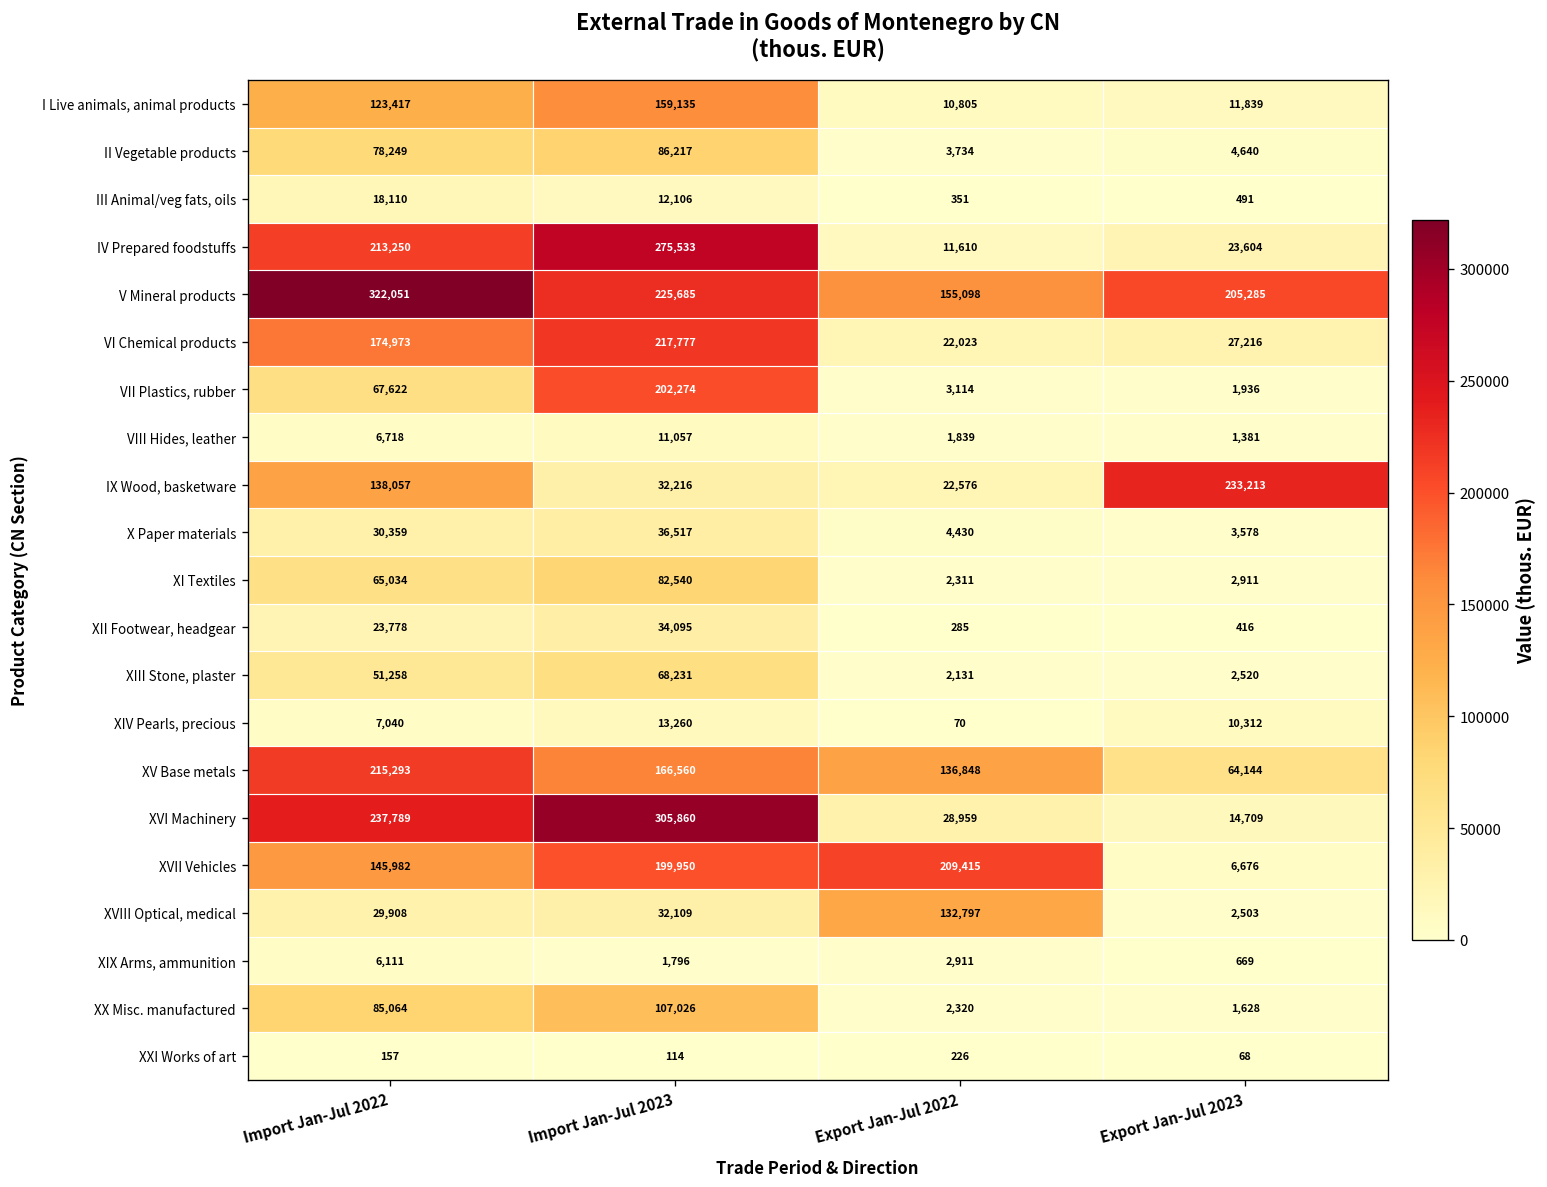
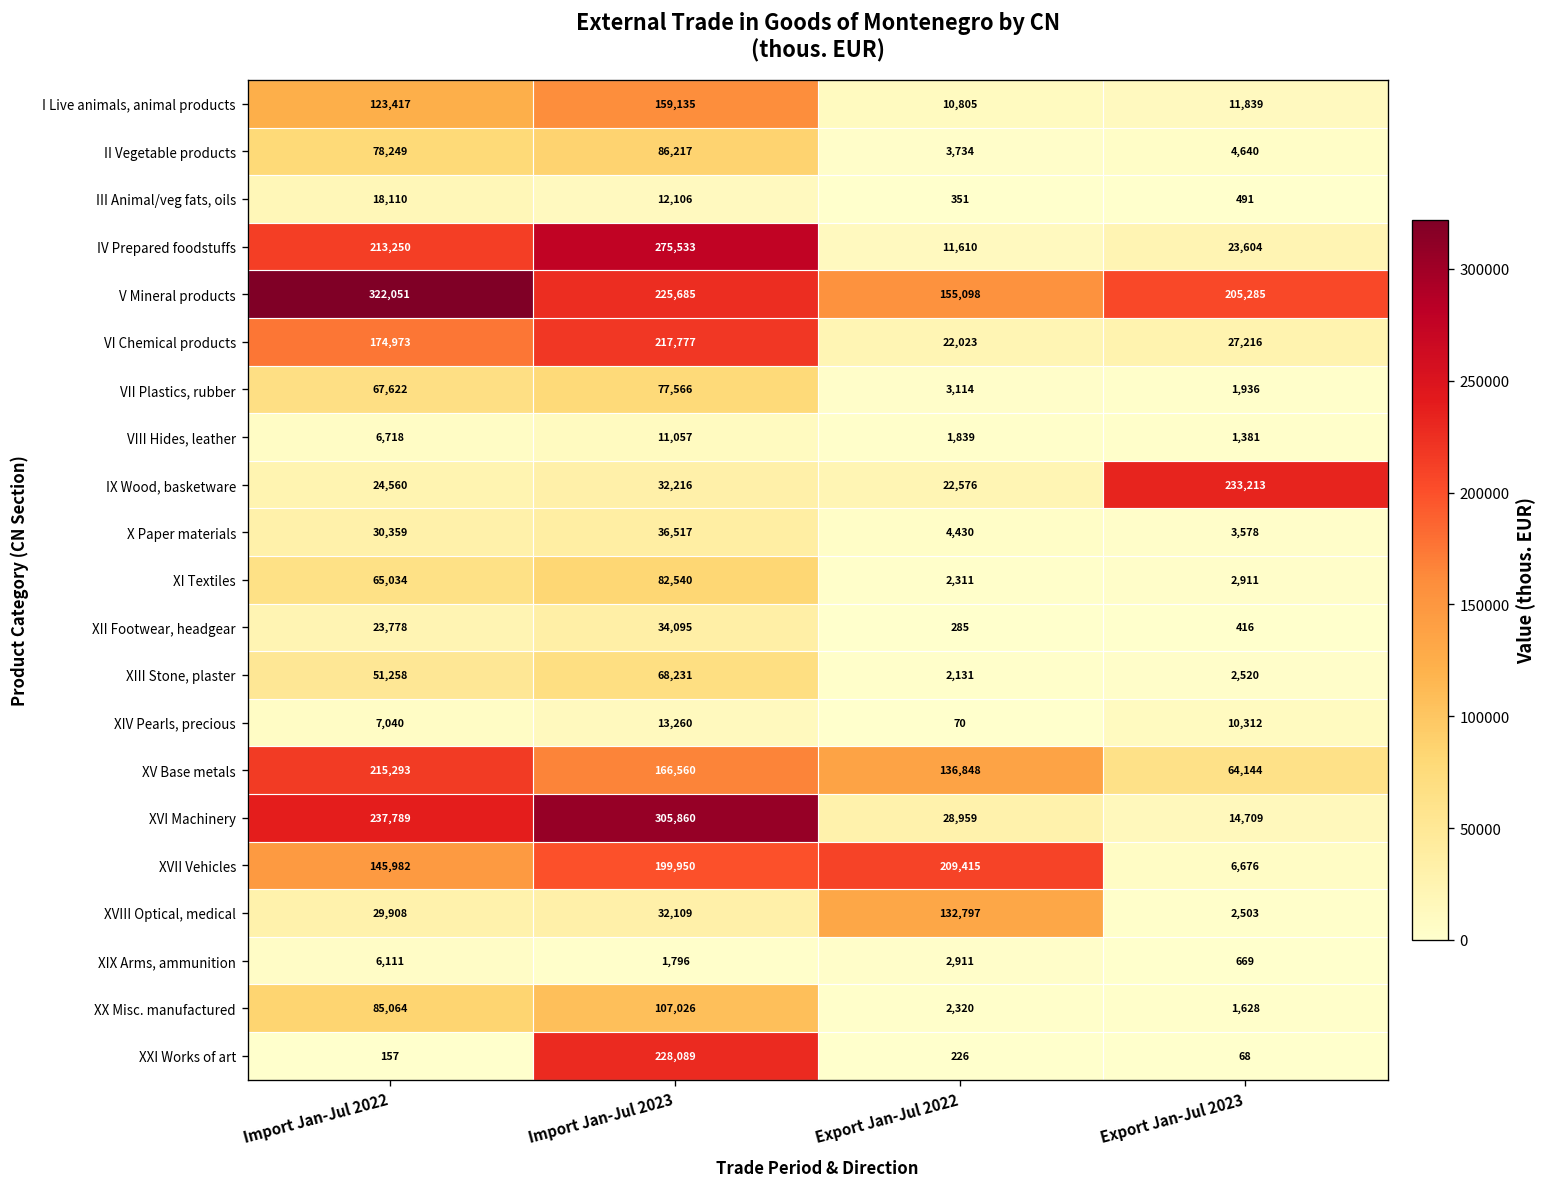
  {
    "I Live animals, animal products": {
      "Import Jan-Jul 2022": "123,417",
      "Import Jan-Jul 2023": "159,135",
      "Export Jan-Jul 2022": "10,805",
      "Export Jan-Jul 2023": "11,839"
    },
    "II Vegetable products": {
      "Import Jan-Jul 2022": "78,249",
      "Import Jan-Jul 2023": "86,217",
      "Export Jan-Jul 2022": "3,734",
      "Export Jan-Jul 2023": "4,640"
    },
    "III Animal/veg fats, oils": {
      "Import Jan-Jul 2022": "18,110",
      "Import Jan-Jul 2023": "12,106",
      "Export Jan-Jul 2022": "351",
      "Export Jan-Jul 2023": "491"
    },
    "IV Prepared foodstuffs": {
      "Import Jan-Jul 2022": "213,250",
      "Import Jan-Jul 2023": "275,533",
      "Export Jan-Jul 2022": "11,610",
      "Export Jan-Jul 2023": "23,604"
    },
    "V Mineral products": {
      "Import Jan-Jul 2022": "322,051",
      "Import Jan-Jul 2023": "225,685",
      "Export Jan-Jul 2022": "155,098",
      "Export Jan-Jul 2023": "205,285"
    },
    "VI Chemical products": {
      "Import Jan-Jul 2022": "174,973",
      "Import Jan-Jul 2023": "217,777",
      "Export Jan-Jul 2022": "22,023",
      "Export Jan-Jul 2023": "27,216"
    },
    "VII Plastics, rubber": {
      "Import Jan-Jul 2022": "67,622",
-     "Import Jan-Jul 2023": "202,274",
+     "Import Jan-Jul 2023": "77,566",
      "Export Jan-Jul 2022": "3,114",
      "Export Jan-Jul 2023": "1,936"
    },
    "VIII Hides, leather": {
      "Import Jan-Jul 2022": "6,718",
      "Import Jan-Jul 2023": "11,057",
      "Export Jan-Jul 2022": "1,839",
      "Export Jan-Jul 2023": "1,381"
    },
    "IX Wood, basketware": {
-     "Import Jan-Jul 2022": "138,057",
+     "Import Jan-Jul 2022": "24,560",
      "Import Jan-Jul 2023": "32,216",
      "Export Jan-Jul 2022": "22,576",
      "Export Jan-Jul 2023": "233,213"
    },
    "X Paper materials": {
      "Import Jan-Jul 2022": "30,359",
      "Import Jan-Jul 2023": "36,517",
      "Export Jan-Jul 2022": "4,430",
      "Export Jan-Jul 2023": "3,578"
    },
    "XI Textiles": {
      "Import Jan-Jul 2022": "65,034",
      "Import Jan-Jul 2023": "82,540",
      "Export Jan-Jul 2022": "2,311",
      "Export Jan-Jul 2023": "2,911"
    },
    "XII Footwear, headgear": {
      "Import Jan-Jul 2022": "23,778",
      "Import Jan-Jul 2023": "34,095",
      "Export Jan-Jul 2022": "285",
      "Export Jan-Jul 2023": "416"
    },
    "XIII Stone, plaster": {
      "Import Jan-Jul 2022": "51,258",
      "Import Jan-Jul 2023": "68,231",
      "Export Jan-Jul 2022": "2,131",
      "Export Jan-Jul 2023": "2,520"
    },
    "XIV Pearls, precious": {
      "Import Jan-Jul 2022": "7,040",
      "Import Jan-Jul 2023": "13,260",
      "Export Jan-Jul 2022": "70",
      "Export Jan-Jul 2023": "10,312"
    },
    "XV Base metals": {
      "Import Jan-Jul 2022": "215,293",
      "Import Jan-Jul 2023": "166,560",
      "Export Jan-Jul 2022": "136,848",
      "Export Jan-Jul 2023": "64,144"
    },
    "XVI Machinery": {
      "Import Jan-Jul 2022": "237,789",
      "Import Jan-Jul 2023": "305,860",
      "Export Jan-Jul 2022": "28,959",
      "Export Jan-Jul 2023": "14,709"
    },
    "XVII Vehicles": {
      "Import Jan-Jul 2022": "145,982",
      "Import Jan-Jul 2023": "199,950",
      "Export Jan-Jul 2022": "209,415",
      "Export Jan-Jul 2023": "6,676"
    },
    "XVIII Optical, medical": {
      "Import Jan-Jul 2022": "29,908",
      "Import Jan-Jul 2023": "32,109",
      "Export Jan-Jul 2022": "132,797",
      "Export Jan-Jul 2023": "2,503"
    },
    "XIX Arms, ammunition": {
      "Import Jan-Jul 2022": "6,111",
      "Import Jan-Jul 2023": "1,796",
      "Export Jan-Jul 2022": "2,911",
      "Export Jan-Jul 2023": "669"
    },
    "XX Misc. manufactured": {
      "Import Jan-Jul 2022": "85,064",
      "Import Jan-Jul 2023": "107,026",
      "Export Jan-Jul 2022": "2,320",
      "Export Jan-Jul 2023": "1,628"
    },
    "XXI Works of art": {
      "Import Jan-Jul 2022": "157",
-     "Import Jan-Jul 2023": "114",
+     "Import Jan-Jul 2023": "228,089",
      "Export Jan-Jul 2022": "226",
      "Export Jan-Jul 2023": "68"
    }
  }
